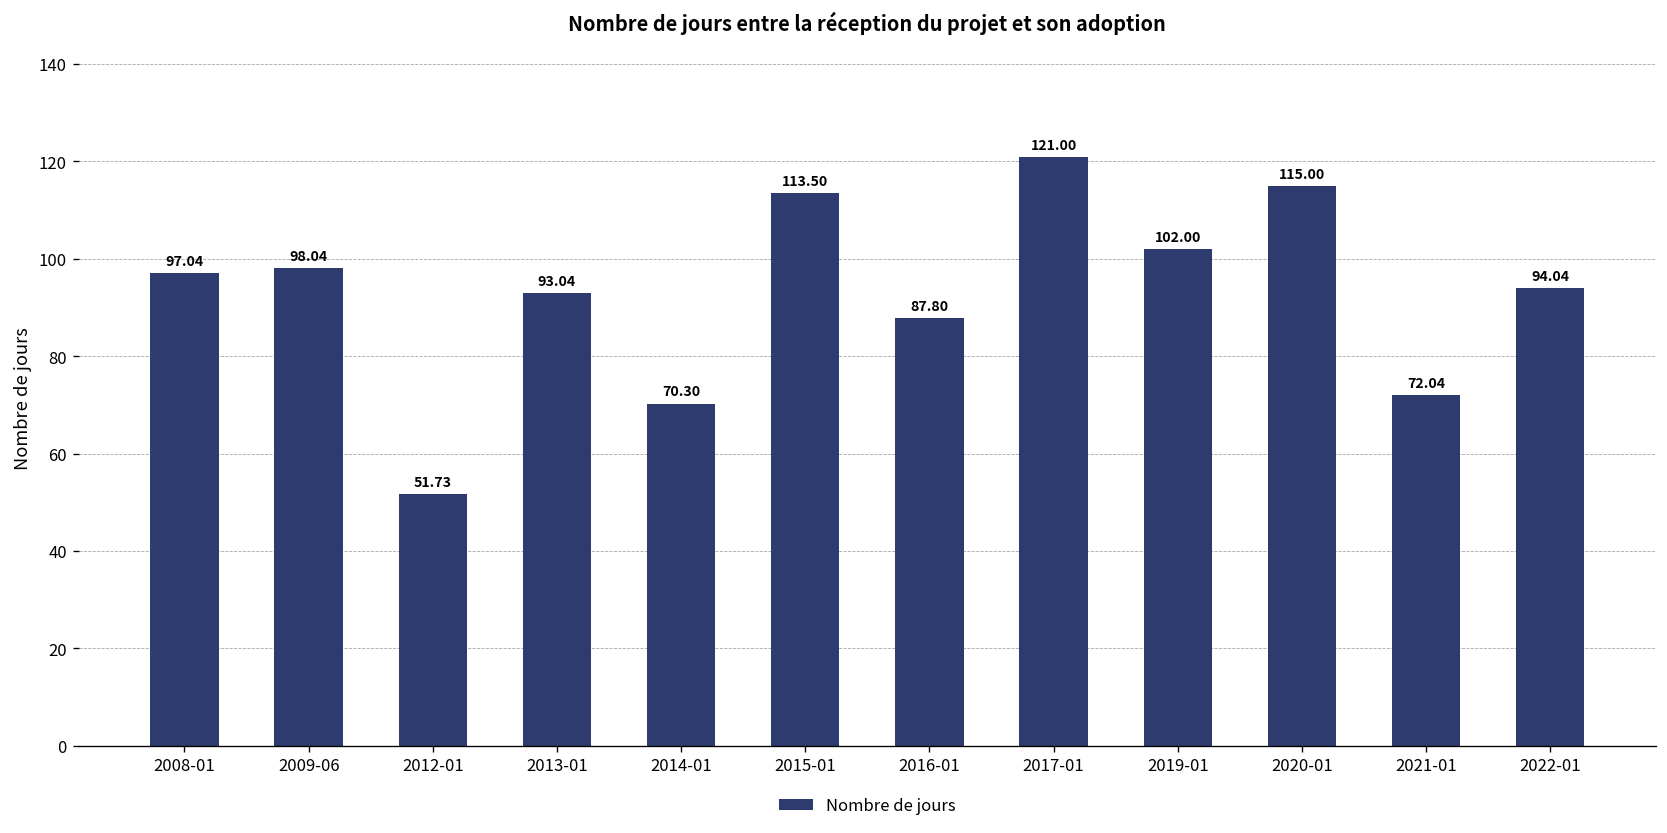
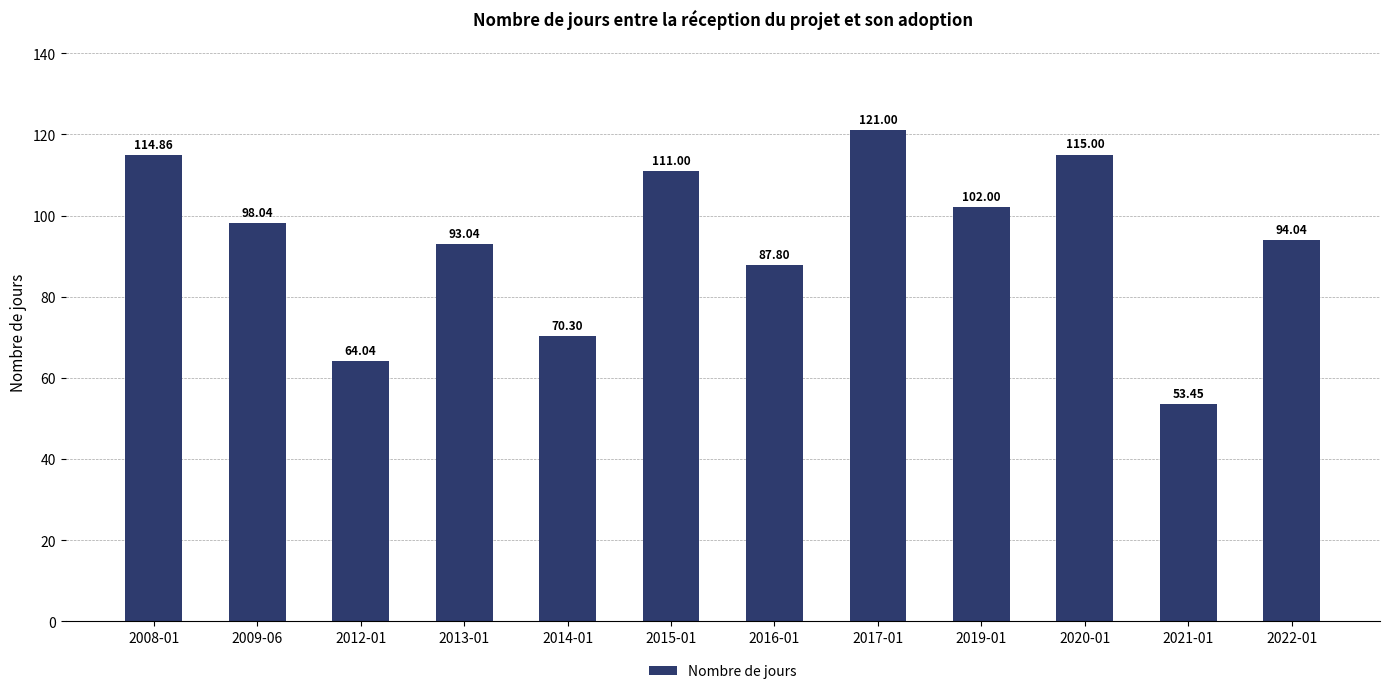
  {
-   "2008-01": 97.04,
+   "2008-01": 114.86,
    "2009-06": 98.04,
-   "2012-01": 51.73,
+   "2012-01": 64.04,
    "2013-01": 93.04,
    "2014-01": 70.30,
-   "2015-01": 113.50,
+   "2015-01": 111.00,
    "2016-01": 87.80,
    "2017-01": 121.00,
    "2019-01": 102.00,
    "2020-01": 115.00,
-   "2021-01": 72.04,
+   "2021-01": 53.45,
    "2022-01": 94.04
  }
